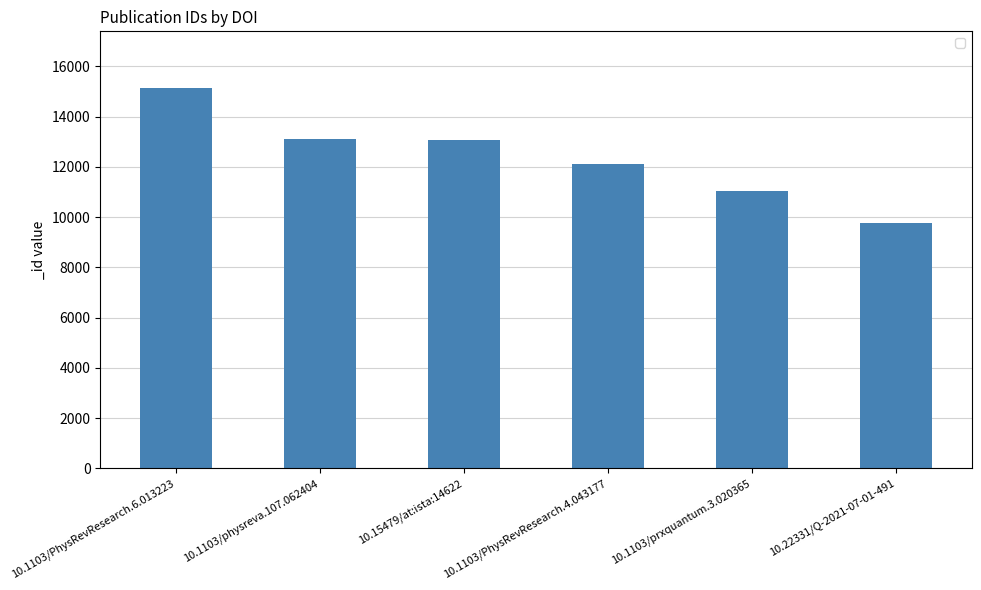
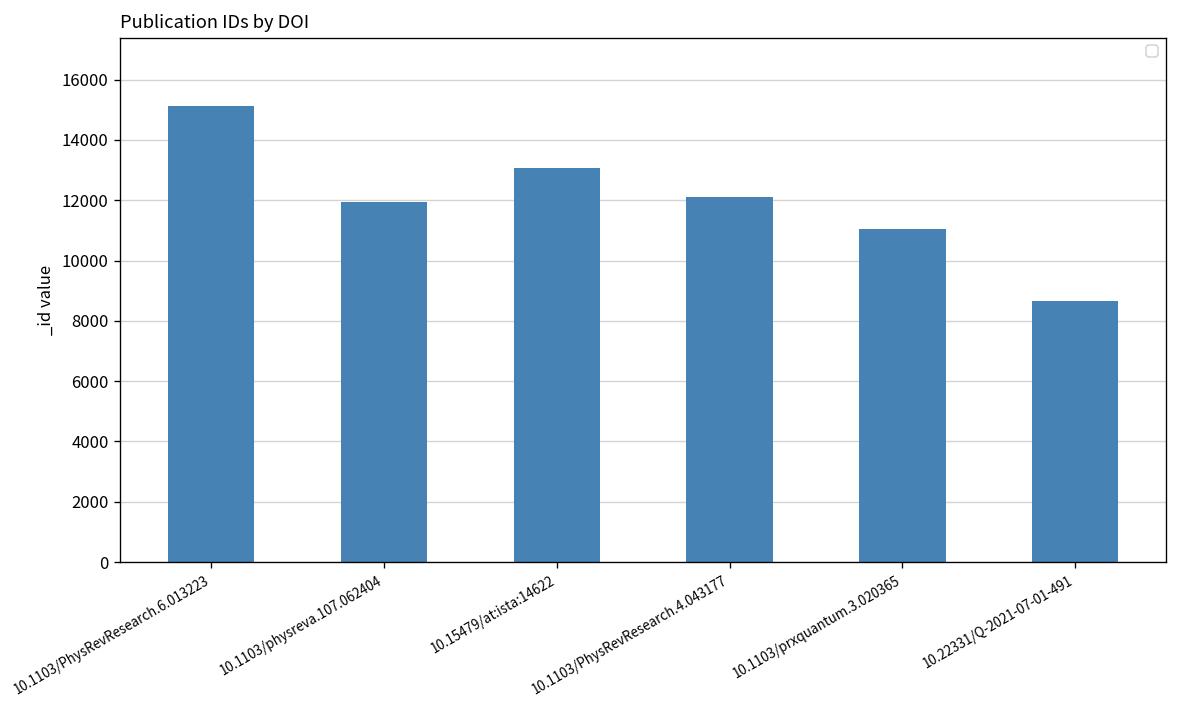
  {
    "10.1103/PhysRevResearch.6.013223": 15100,
-   "10.1103/physreva.107.062404": 13100,
+   "10.1103/physreva.107.062404": 12000,
    "10.15479/at:ista:14622": 13100,
    "10.1103/PhysRevResearch.4.043177": 12100,
    "10.1103/prxquantum.3.020365": 11000,
-   "10.22331/Q-2021-07-01-491": 9800
+   "10.22331/Q-2021-07-01-491": 8600
  }
